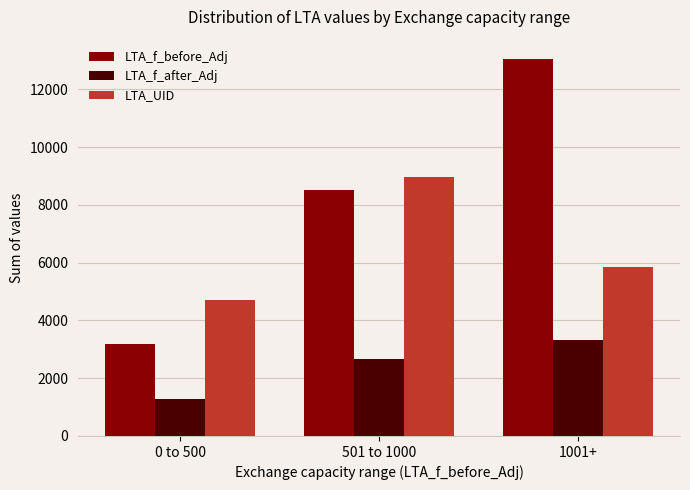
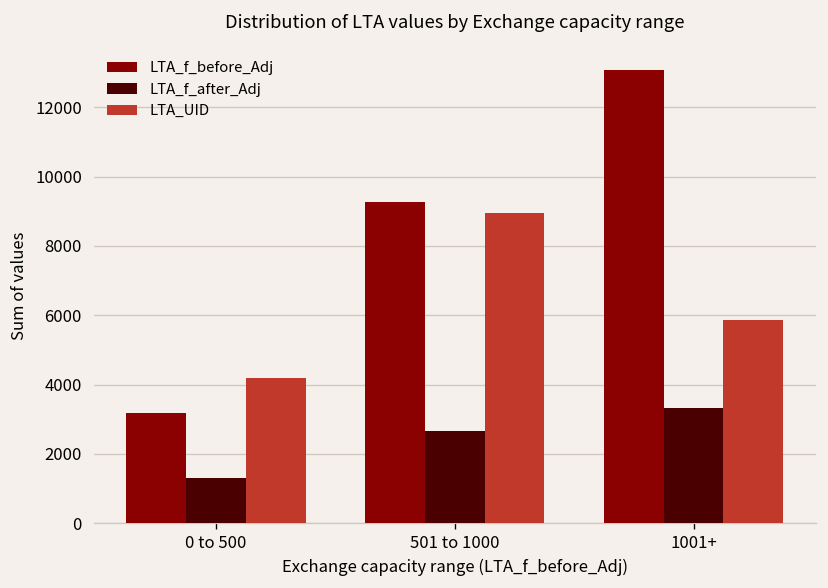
  {
    "LTA_f_before_Adj": {
      "0 to 500": 3200,
-     "501 to 1000": 8500,
+     "501 to 1000": 9300,
      "1001+": 13100
    },
    "LTA_f_after_Adj": {
      "0 to 500": 1300,
      "501 to 1000": 2700,
      "1001+": 3300
    },
    "LTA_UID": {
-     "0 to 500": 4700,
+     "0 to 500": 4200,
      "501 to 1000": 9000,
      "1001+": 5900
    }
  }
